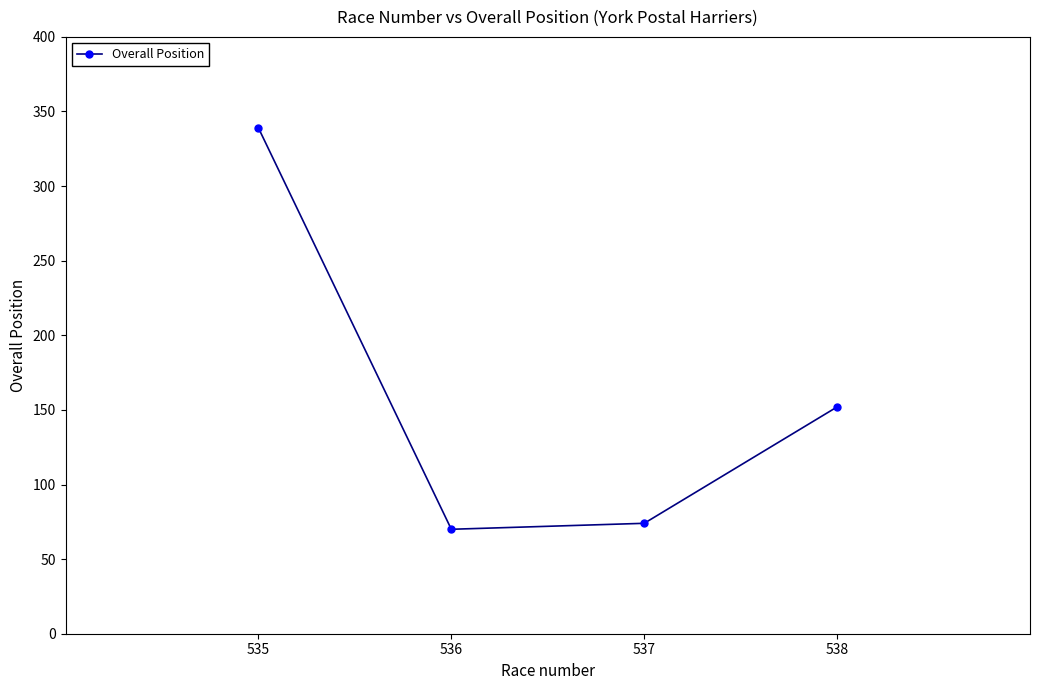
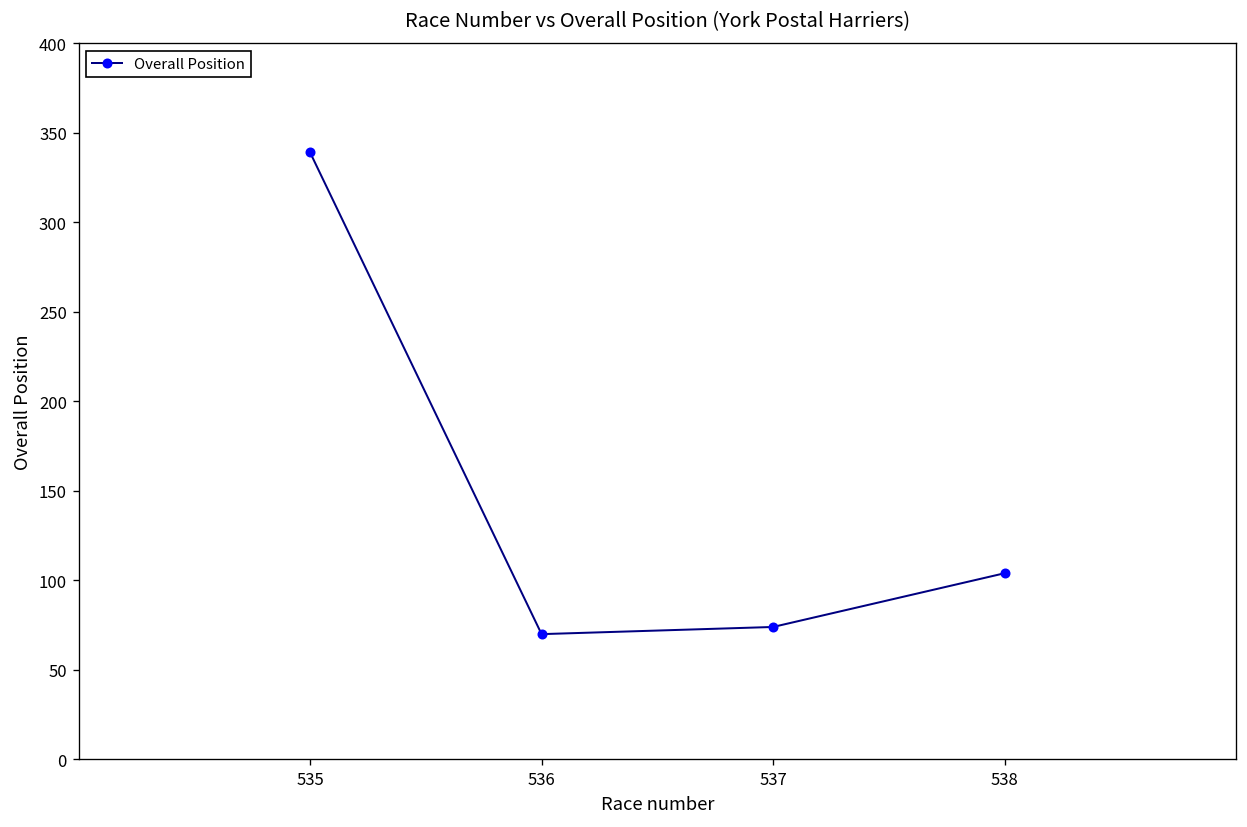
  {
    "535": 339,
    "536": 70,
    "537": 74,
-   "538": 152
+   "538": 104
  }
